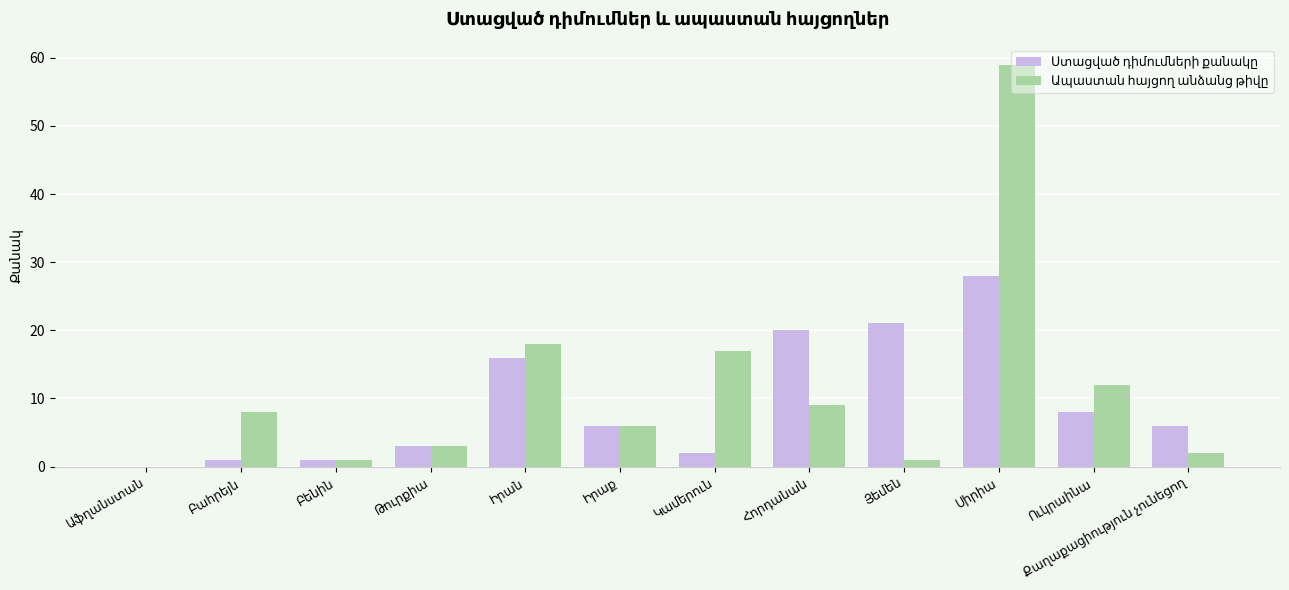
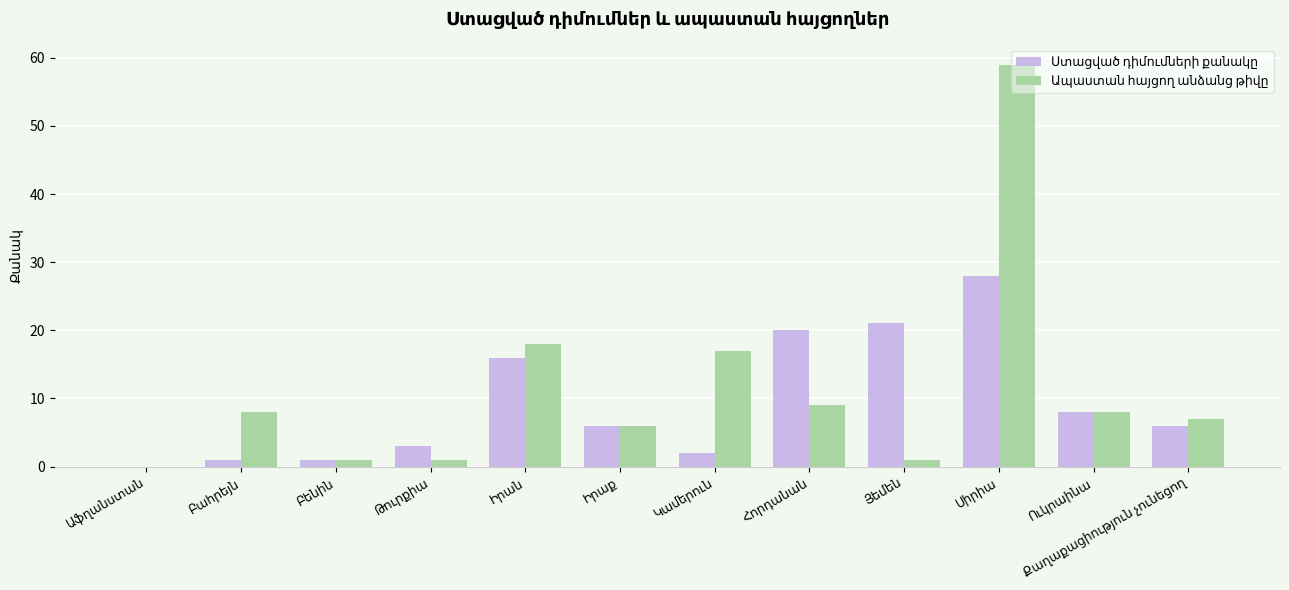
  {
    "Ստացված դիմումների քանակը": {
      "Աֆղանստան": 0,
      "Բահրեյն": 1,
      "Բենին": 1,
      "Թուրքիա": 3,
      "Իրան": 16,
      "Իրաք": 6,
      "Կամերուն": 2,
      "Հորդանան": 20,
      "Յեմեն": 21,
      "Սիրիա": 28,
      "Ուկրաինա": 8,
      "Քաղաքացիություն չունեցող": 6
    },
    "Ապաստան հայցող անձանց թիվը": {
      "Աֆղանստան": 0,
      "Բահրեյն": 8,
      "Բենին": 1,
-     "Թուրքիա": 3,
+     "Թուրքիա": 1,
      "Իրան": 18,
      "Իրաք": 6,
      "Կամերուն": 17,
      "Հորդանան": 9,
      "Յեմեն": 1,
-     "Ուկրաինա": 12,
-     "Քաղաքացիություն չունեցող": 2
+     "Ուկրաինա": 8,
+     "Քաղաքացիություն չունեցող": 7
    }
  }
